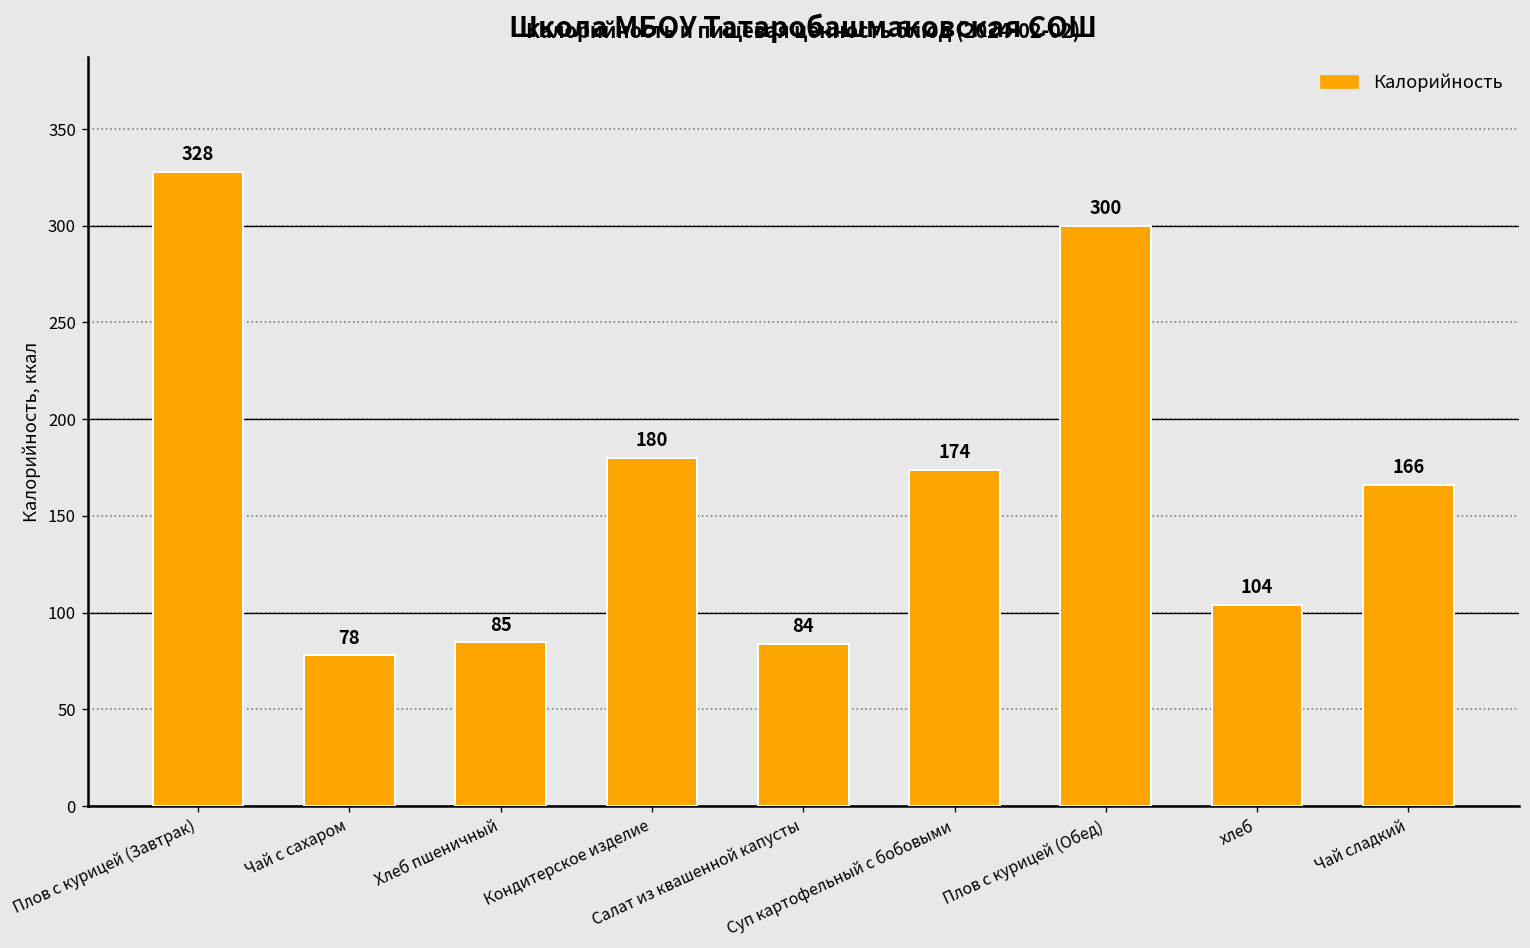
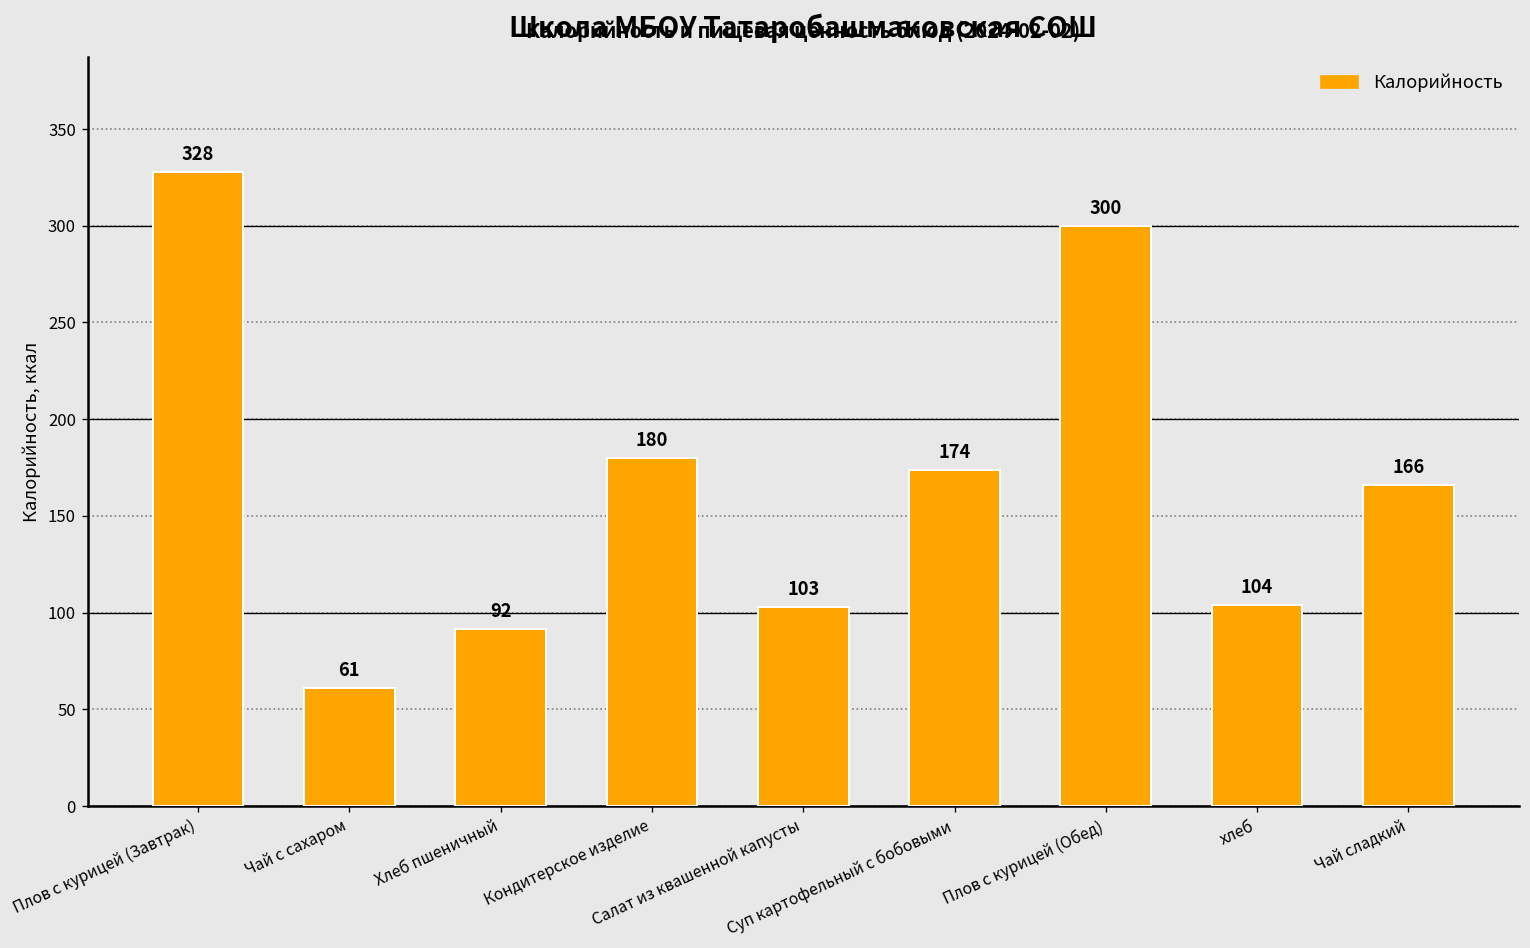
  {
    "Плов с курицей (Завтрак)": 328,
-   "Чай с сахаром": 78,
-   "Хлеб пшеничный": 85,
+   "Чай с сахаром": 61,
+   "Хлеб пшеничный": 92,
    "Кондитерское изделие": 180,
-   "Салат из квашенной капусты": 84,
+   "Салат из квашенной капусты": 103,
    "Суп картофельный с бобовыми": 174,
    "Плов с курицей (Обед)": 300,
    "хлеб": 104,
    "Чай сладкий": 166
  }
